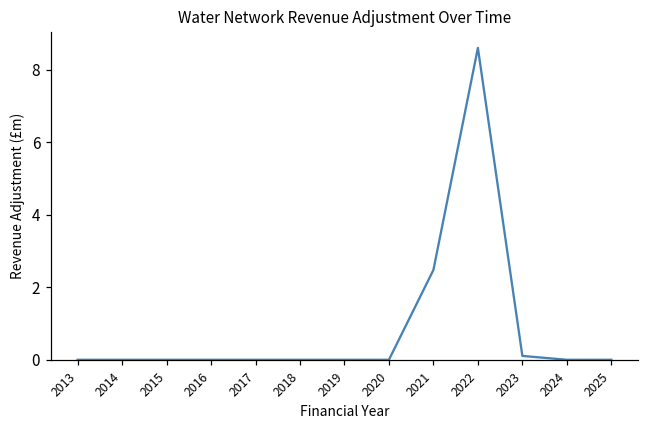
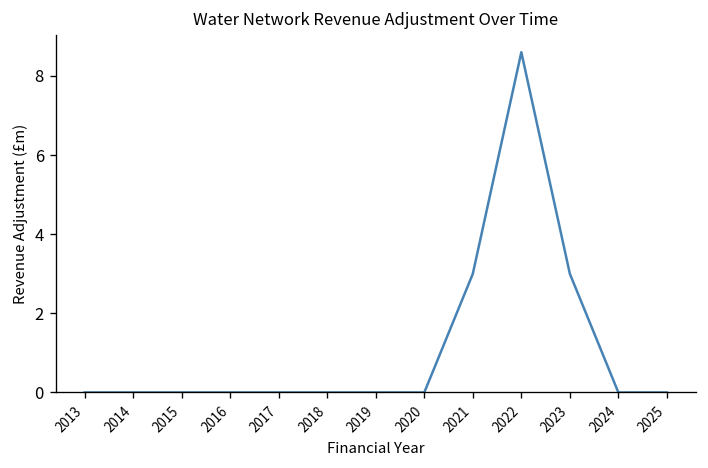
  {
    "2013": 0.0,
    "2014": 0.0,
    "2015": 0.0,
    "2016": 0.0,
    "2017": 0.0,
    "2018": 0.0,
    "2019": 0.0,
    "2020": 0.0,
-   "2021": 2.5,
+   "2021": 3.0,
    "2022": 8.6,
-   "2023": 0.1,
+   "2023": 3.0,
    "2024": 0.0,
    "2025": 0.0
  }
